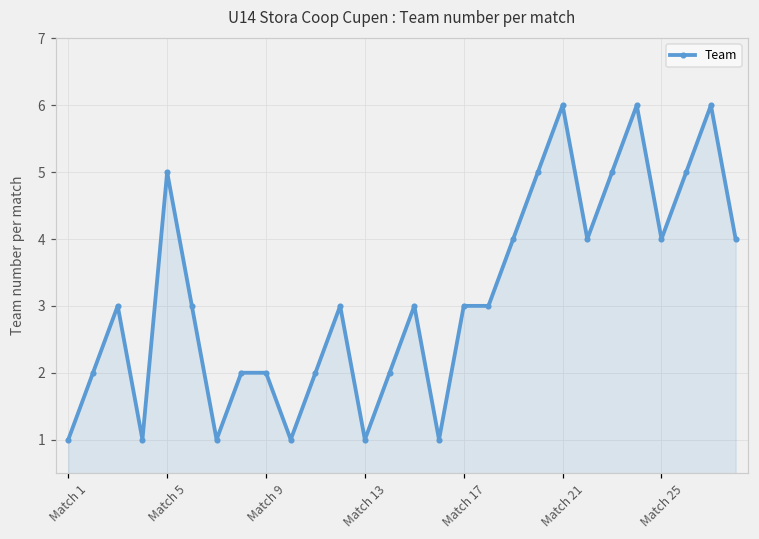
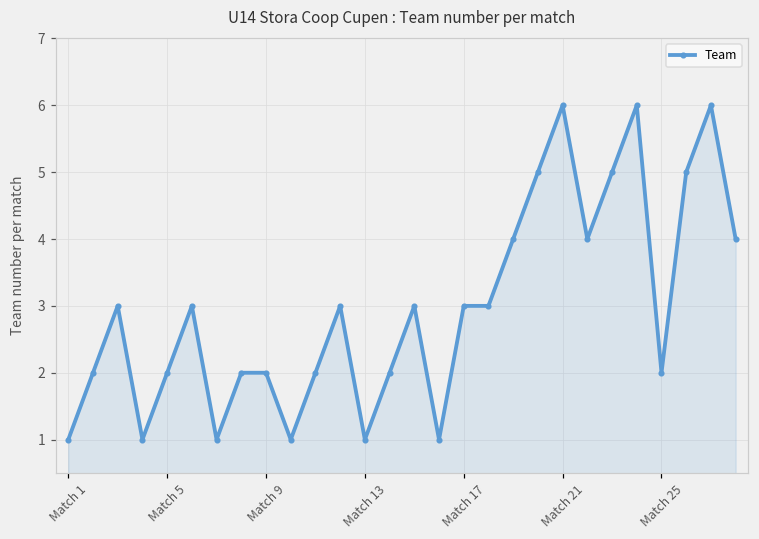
  {
    "Match 1": 1,
-   "Match 5": 5,
+   "Match 5": 2,
    "Match 9": 2,
    "Match 13": 1,
    "Match 17": 3,
    "Match 21": 6,
-   "Match 25": 4
+   "Match 25": 2
  }
